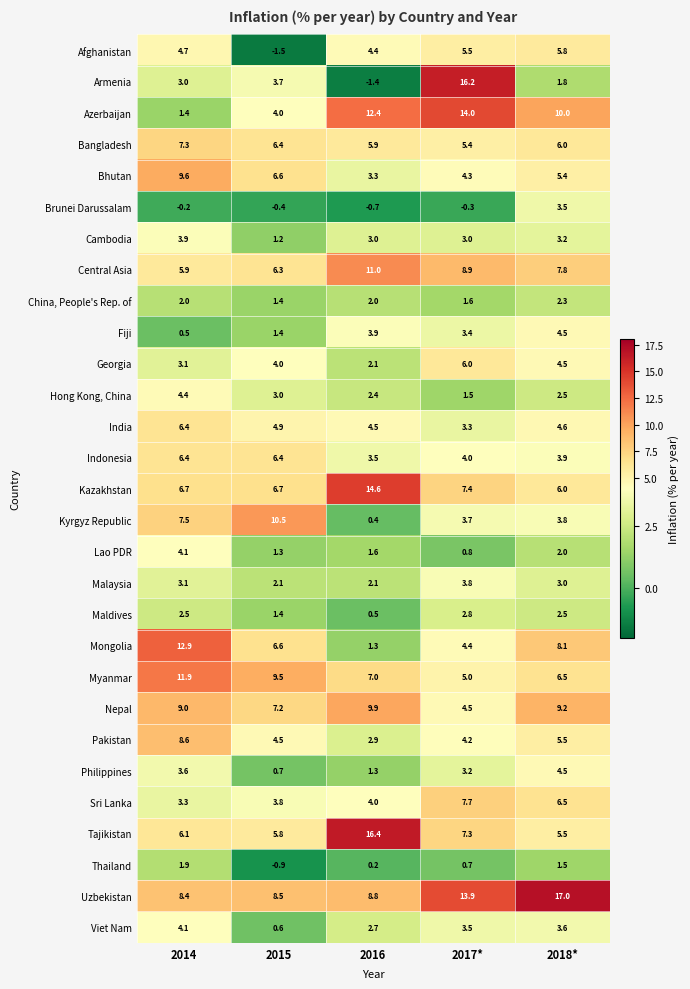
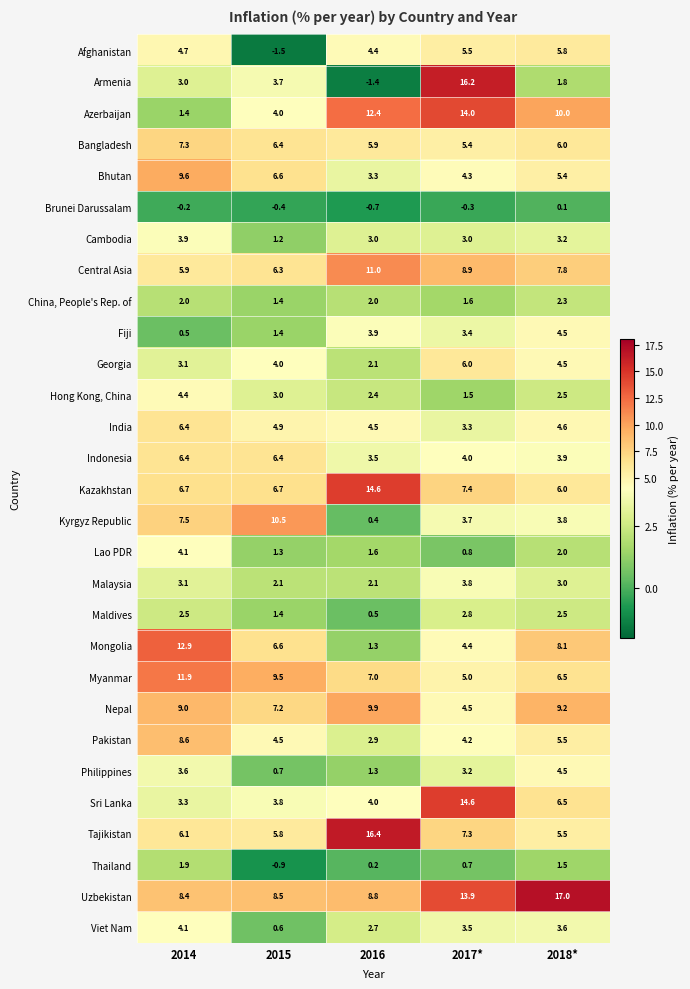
  {
    "Afghanistan": {
      "2014": 4.7,
      "2015": -1.5,
      "2016": 4.4,
      "2017*": 5.5,
      "2018*": 5.8
    },
    "Armenia": {
      "2014": 3.0,
      "2015": 3.7,
      "2016": -1.4,
      "2017*": 16.2,
      "2018*": 1.8
    },
    "Azerbaijan": {
      "2014": 1.4,
      "2015": 4.0,
      "2016": 12.4,
      "2017*": 14.0,
      "2018*": 10.0
    },
    "Bangladesh": {
      "2014": 7.3,
      "2015": 6.4,
      "2016": 5.9,
      "2017*": 5.4,
      "2018*": 6.0
    },
    "Bhutan": {
      "2014": 9.6,
      "2015": 6.6,
      "2016": 3.3,
      "2017*": 4.3,
      "2018*": 5.4
    },
    "Brunei Darussalam": {
      "2014": -0.2,
      "2015": -0.4,
      "2016": -0.7,
      "2017*": -0.3,
-     "2018*": 3.5
+     "2018*": 0.1
    },
    "Cambodia": {
      "2014": 3.9,
      "2015": 1.2,
      "2016": 3.0,
      "2017*": 3.0,
      "2018*": 3.2
    },
    "Central Asia": {
      "2014": 5.9,
      "2015": 6.3,
      "2016": 11.0,
      "2017*": 8.9,
      "2018*": 7.8
    },
    "China, People's Rep. of": {
      "2014": 2.0,
      "2015": 1.4,
      "2016": 2.0,
      "2017*": 1.6,
      "2018*": 2.3
    },
    "Fiji": {
      "2014": 0.5,
      "2015": 1.4,
      "2016": 3.9,
      "2017*": 3.4,
      "2018*": 4.5
    },
    "Georgia": {
      "2014": 3.1,
      "2015": 4.0,
      "2016": 2.1,
      "2017*": 6.0,
      "2018*": 4.5
    },
    "Hong Kong, China": {
      "2014": 4.4,
      "2015": 3.0,
      "2016": 2.4,
      "2017*": 1.5,
      "2018*": 2.5
    },
    "India": {
      "2014": 6.4,
      "2015": 4.9,
      "2016": 4.5,
      "2017*": 3.3,
      "2018*": 4.6
    },
    "Indonesia": {
      "2014": 6.4,
      "2015": 6.4,
      "2016": 3.5,
      "2017*": 4.0,
      "2018*": 3.9
    },
    "Kazakhstan": {
      "2014": 6.7,
      "2015": 6.7,
      "2016": 14.6,
      "2017*": 7.4,
      "2018*": 6.0
    },
    "Kyrgyz Republic": {
      "2014": 7.5,
      "2015": 10.5,
      "2016": 0.4,
      "2017*": 3.7,
      "2018*": 3.8
    },
    "Lao PDR": {
      "2014": 4.1,
      "2015": 1.3,
      "2016": 1.6,
      "2017*": 0.8,
      "2018*": 2.0
    },
    "Malaysia": {
      "2014": 3.1,
      "2015": 2.1,
      "2016": 2.1,
      "2017*": 3.8,
      "2018*": 3.0
    },
    "Maldives": {
      "2014": 2.5,
      "2015": 1.4,
      "2016": 0.5,
      "2017*": 2.8,
      "2018*": 2.5
    },
    "Mongolia": {
      "2014": 12.9,
      "2015": 6.6,
      "2016": 1.3,
      "2017*": 4.4,
      "2018*": 8.1
    },
    "Myanmar": {
      "2014": 11.9,
      "2015": 9.5,
      "2016": 7.0,
      "2017*": 5.0,
      "2018*": 6.5
    },
    "Nepal": {
      "2014": 9.0,
      "2015": 7.2,
      "2016": 9.9,
      "2017*": 4.5,
      "2018*": 9.2
    },
    "Pakistan": {
      "2014": 8.6,
      "2015": 4.5,
      "2016": 2.9,
      "2017*": 4.2,
      "2018*": 5.5
    },
    "Philippines": {
      "2014": 3.6,
      "2015": 0.7,
      "2016": 1.3,
      "2017*": 3.2,
      "2018*": 4.5
    },
    "Sri Lanka": {
      "2014": 3.3,
      "2015": 3.8,
      "2016": 4.0,
-     "2017*": 7.7,
+     "2017*": 14.6,
      "2018*": 6.5
    },
    "Tajikistan": {
      "2014": 6.1,
      "2015": 5.8,
      "2016": 16.4,
      "2017*": 7.3,
      "2018*": 5.5
    },
    "Thailand": {
      "2014": 1.9,
      "2015": -0.9,
      "2016": 0.2,
      "2017*": 0.7,
      "2018*": 1.5
    },
    "Uzbekistan": {
      "2014": 8.4,
      "2015": 8.5,
      "2016": 8.8,
      "2017*": 13.9,
      "2018*": 17.0
    },
    "Viet Nam": {
      "2014": 4.1,
      "2015": 0.6,
      "2016": 2.7,
      "2017*": 3.5,
      "2018*": 3.6
    }
  }
